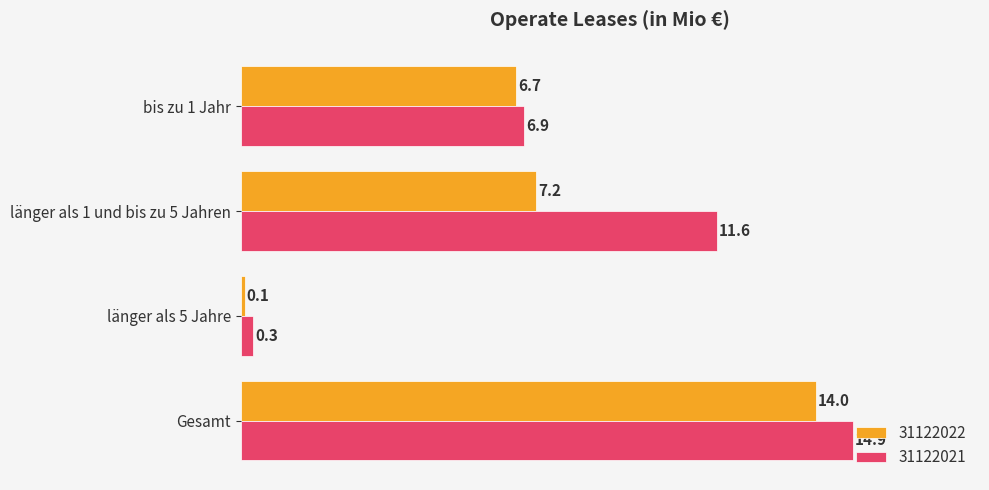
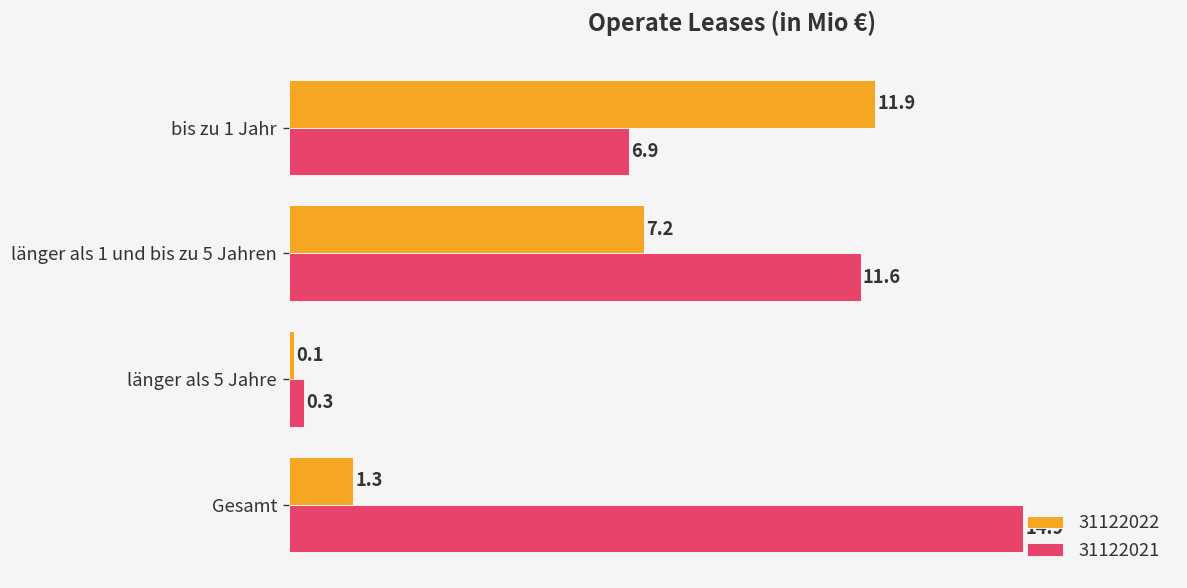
  {
    "31122022": {
-     "bis zu 1 Jahr": 6.7,
+     "bis zu 1 Jahr": 11.9,
      "länger als 1 und bis zu 5 Jahren": 7.2,
      "länger als 5 Jahre": 0.1,
-     "Gesamt": 14.0
+     "Gesamt": 1.3
    },
    "31122021": {
      "bis zu 1 Jahr": 6.9,
      "länger als 1 und bis zu 5 Jahren": 11.6,
      "länger als 5 Jahre": 0.3,
      "Gesamt": 14.9
    }
  }
